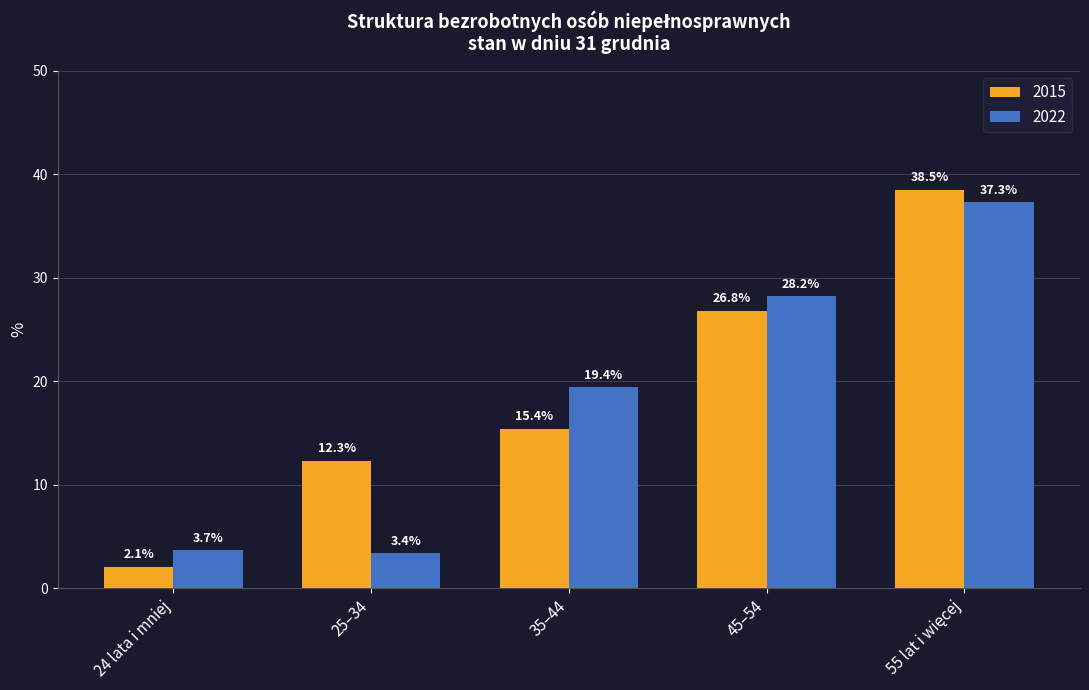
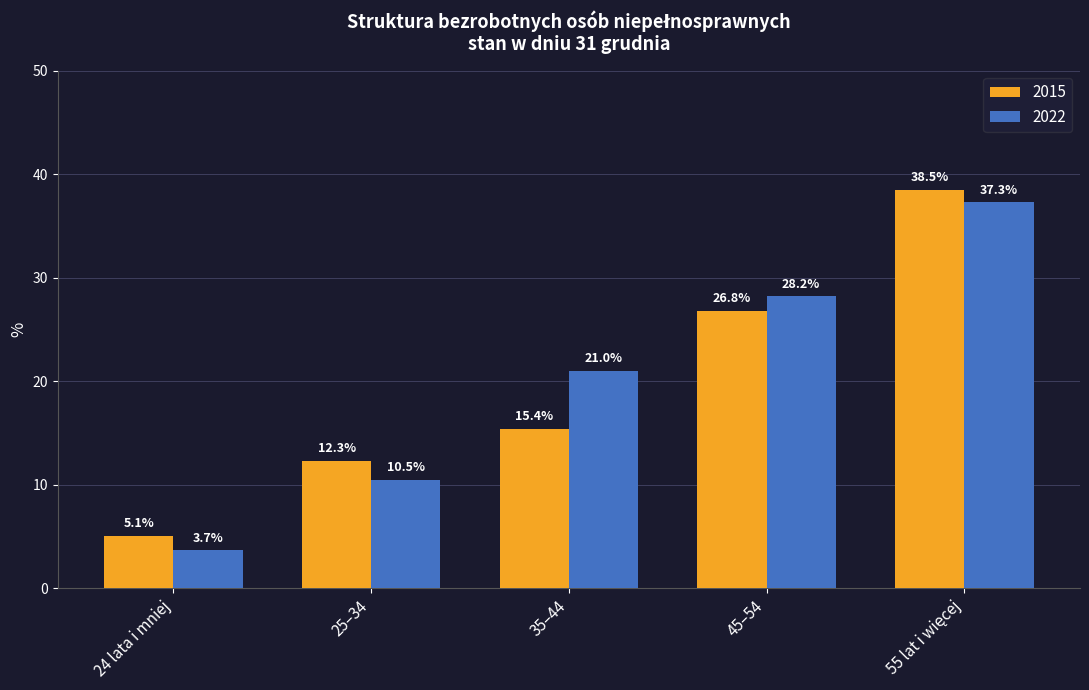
  {
    "2015": {
-     "24 lata i mniej": "2.1%",
+     "24 lata i mniej": "5.1%",
      "25–34": "12.3%",
      "35–44": "15.4%",
      "45–54": "26.8%",
      "55 lat i więcej": "38.5%"
    },
    "2022": {
      "24 lata i mniej": "3.7%",
-     "25–34": "3.4%",
-     "35–44": "19.4%",
+     "25–34": "10.5%",
+     "35–44": "21.0%",
      "45–54": "28.2%",
      "55 lat i więcej": "37.3%"
    }
  }
